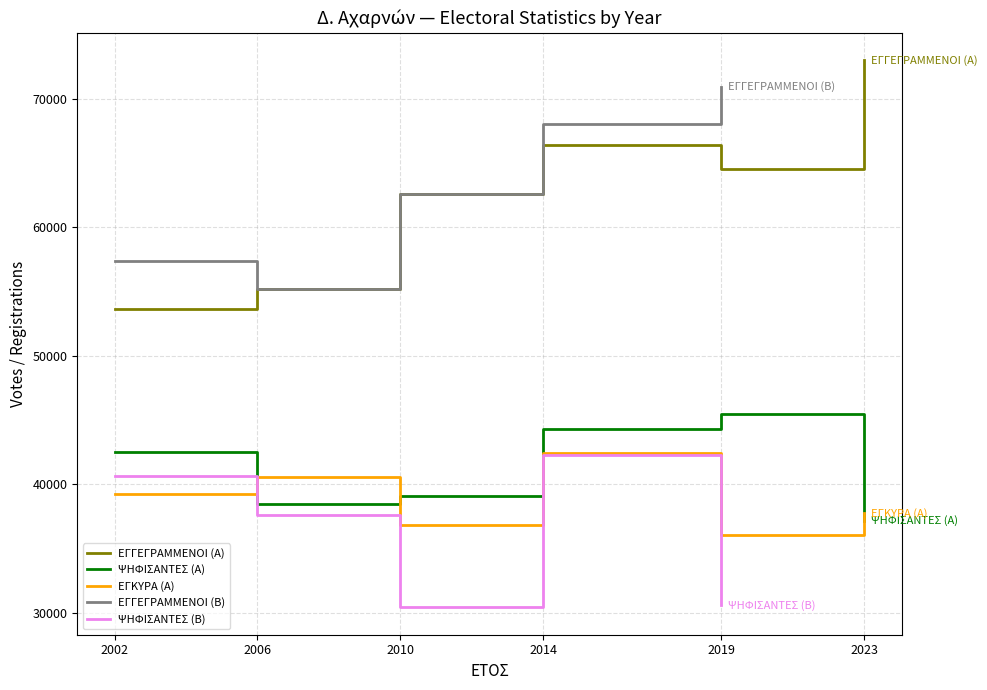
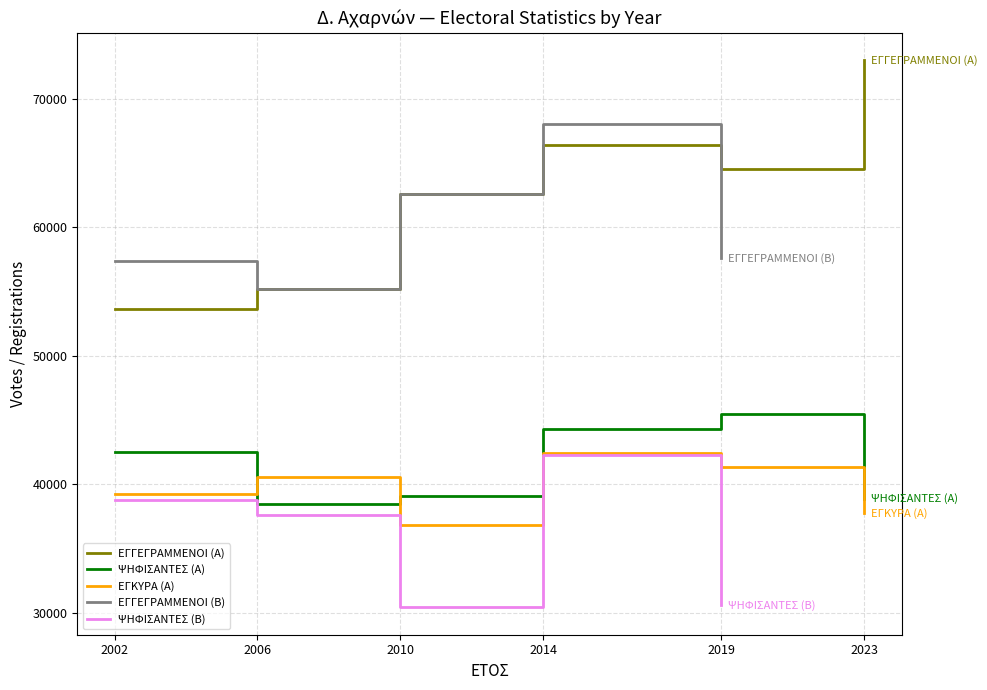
  {
    "ΕΓΓΕΓΡΑΜΜΕΝΟΙ (Α)": {
      "2002": 53600,
      "2014": 66400,
      "2019": 64600,
      "2023": 73000
    },
    "ΨΗΦΙΣΑΝΤΕΣ (Α)": {
      "2002": 42500,
      "2006": 38500,
      "2010": 39100,
      "2014": 44300,
      "2019": 45400,
-     "2023": 37100
+     "2023": 38900
    },
    "ΕΓΚΥΡΑ (Α)": {
      "2002": 39200,
      "2006": 40500,
      "2010": 36800,
-     "2019": 36000,
+     "2019": 41300,
      "2023": 37700
    },
    "ΕΓΓΕΓΡΑΜΜΕΝΟΙ (Β)": {
      "2002": 57400,
      "2014": 68000,
-     "2019": 70900
+     "2019": 57600
    },
    "ΨΗΦΙΣΑΝΤΕΣ (Β)": {
-     "2002": 40700,
+     "2002": 38700,
      "2006": 37600,
      "2010": 30400,
      "2019": 30600
    }
  }
